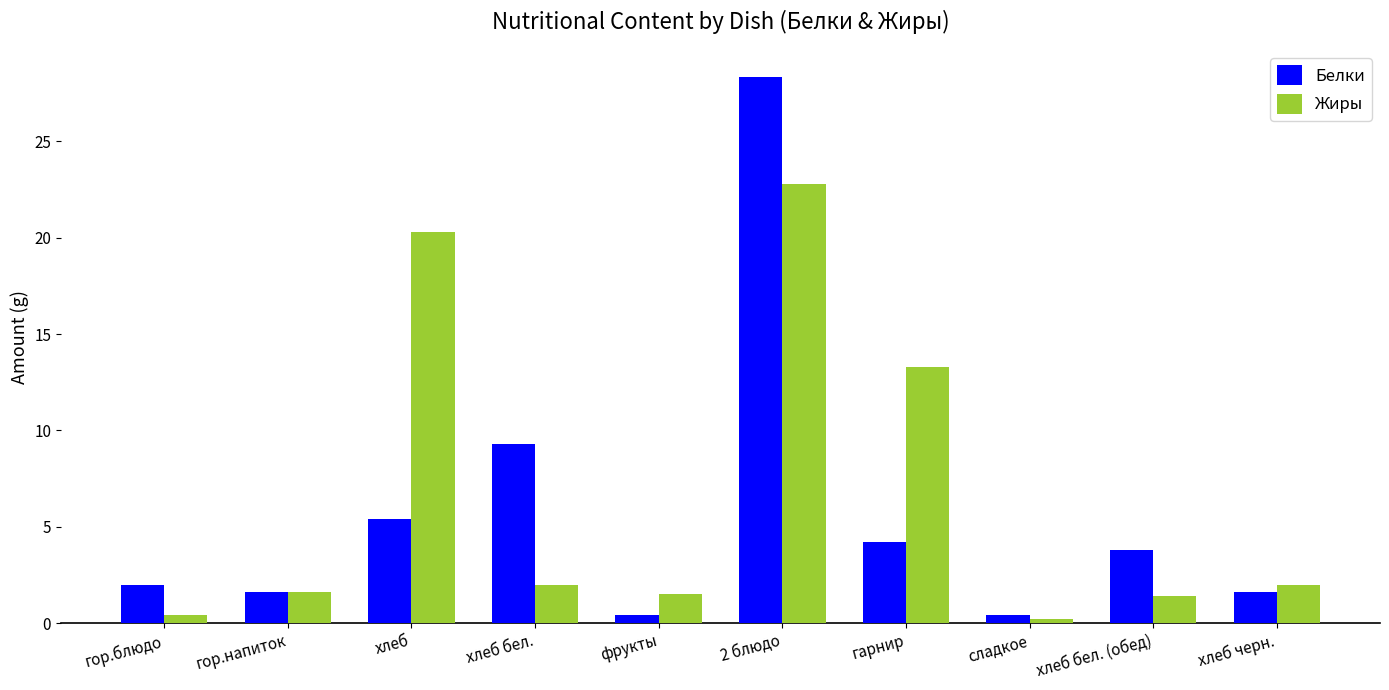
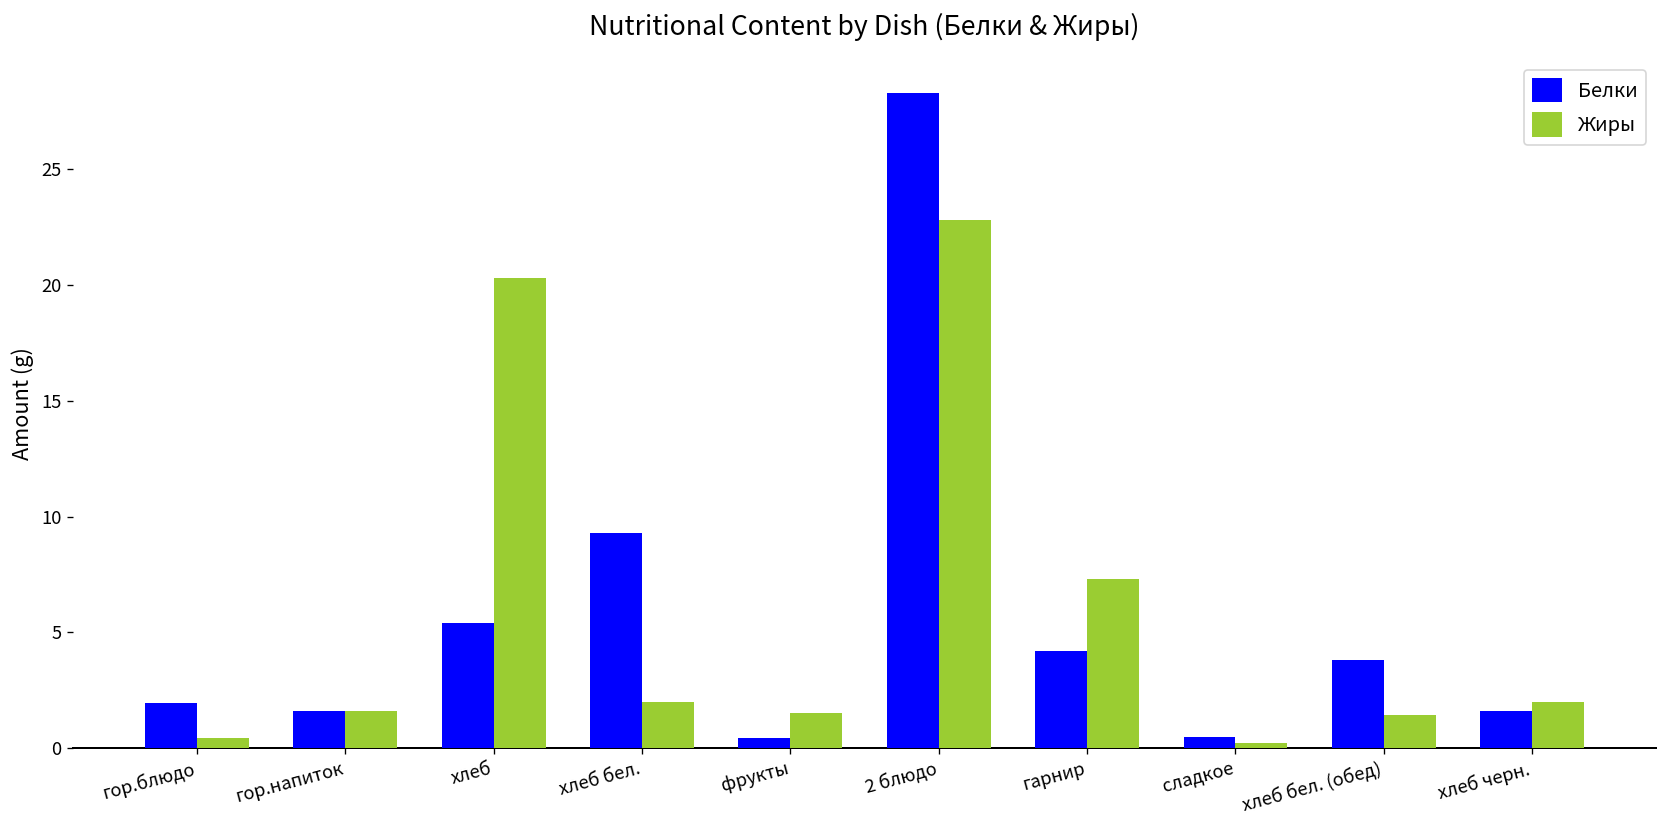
  {
    "Белки": {
      "гор.блюдо": 2.0,
      "гор.напиток": 1.6,
      "хлеб": 5.4,
      "хлеб бел.": 9.3,
      "фрукты": 0.4,
      "2 блюдо": 28.3,
      "гарнир": 4.2,
      "сладкое": 0.5,
      "хлеб бел. (обед)": 3.8,
      "хлеб черн.": 1.6
    },
    "Жиры": {
      "гор.блюдо": 0.4,
      "гор.напиток": 1.6,
      "хлеб": 20.3,
      "хлеб бел.": 2.0,
      "фрукты": 1.5,
      "2 блюдо": 22.8,
-     "гарнир": 13.3,
+     "гарнир": 7.3,
      "сладкое": 0.2,
      "хлеб бел. (обед)": 1.4,
      "хлеб черн.": 2.0
    }
  }
